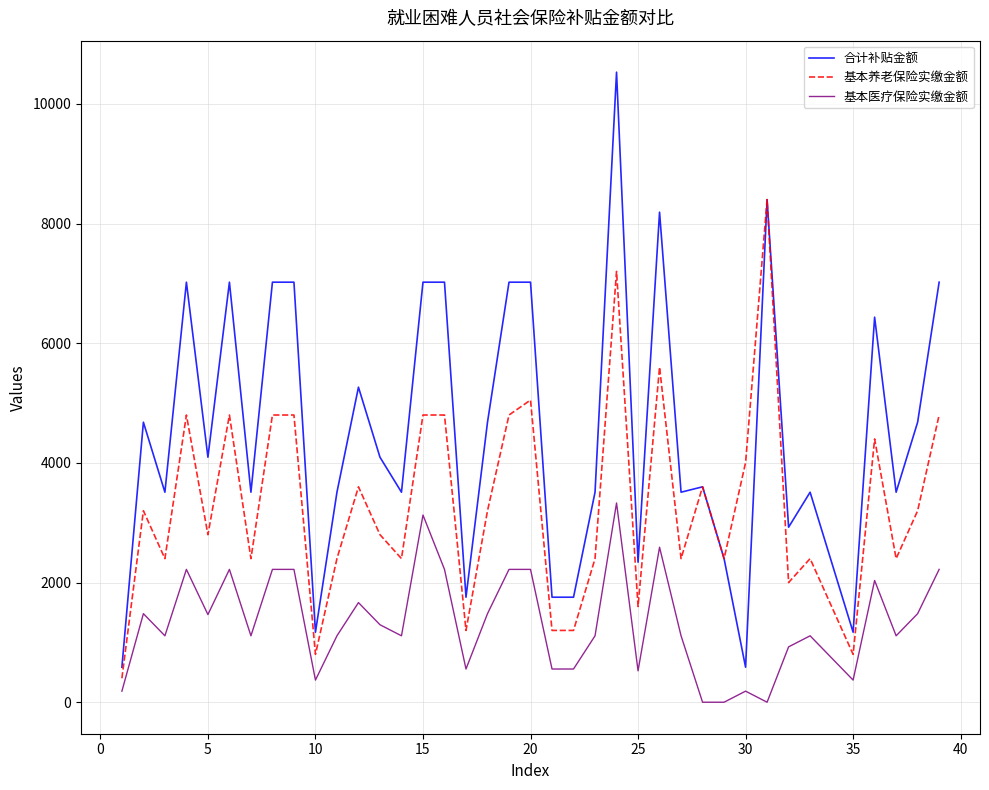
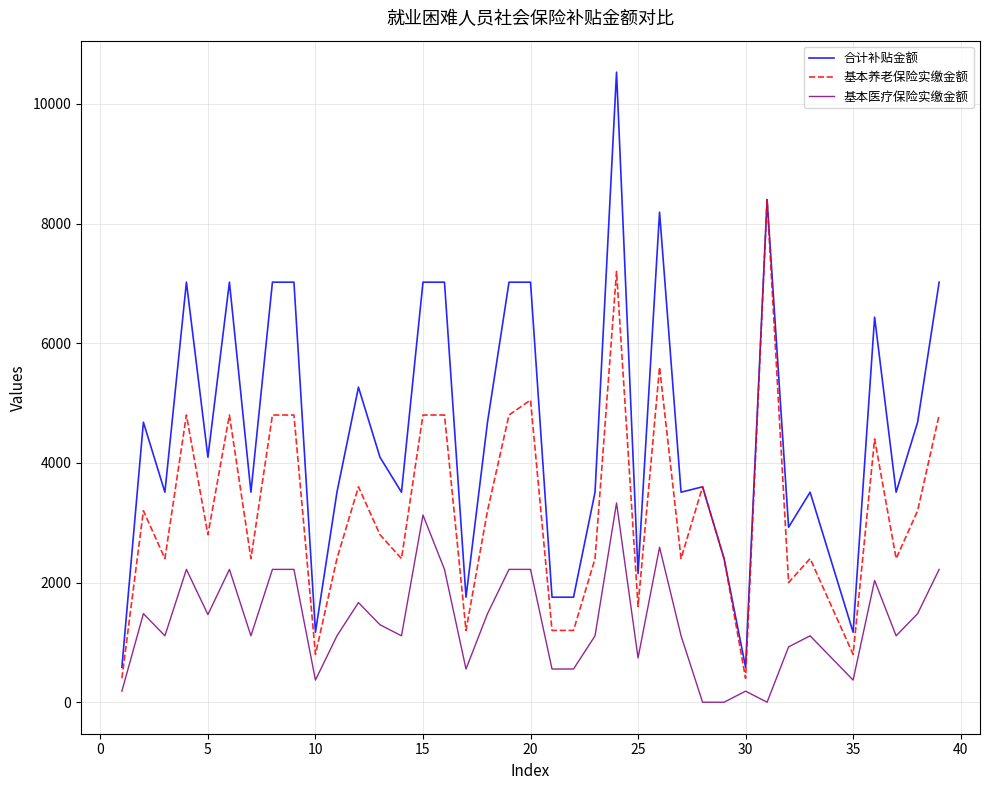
  {
    "合计补贴金额": {
      "5": 4100,
      "10": 1200,
      "15": 7000,
      "20": 7000,
-     "25": 2300,
+     "25": 2200,
      "30": 600,
      "35": 1200
    },
    "基本养老保险实缴金额": {
      "5": 2800,
      "10": 800,
      "15": 4800,
      "20": 5100,
      "25": 1600,
-     "30": 4000,
+     "30": 400,
      "35": 800
    },
    "基本医疗保险实缴金额": {
      "5": 1500,
      "10": 400,
      "15": 3100,
      "20": 2200,
-     "25": 500,
+     "25": 700,
      "30": 200,
      "35": 400
    }
  }
